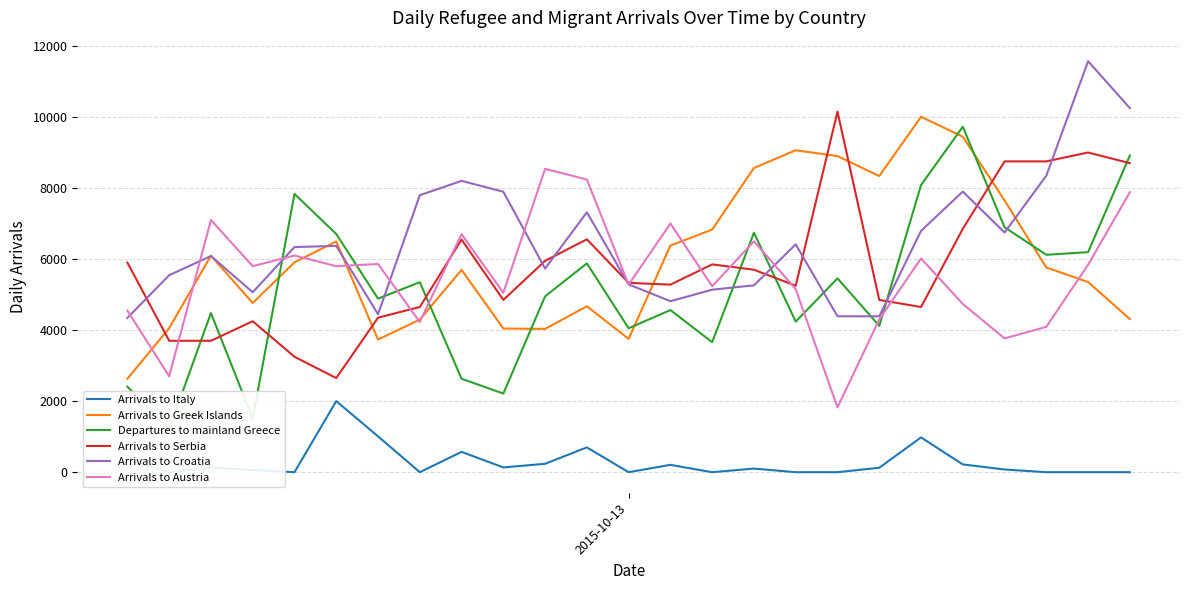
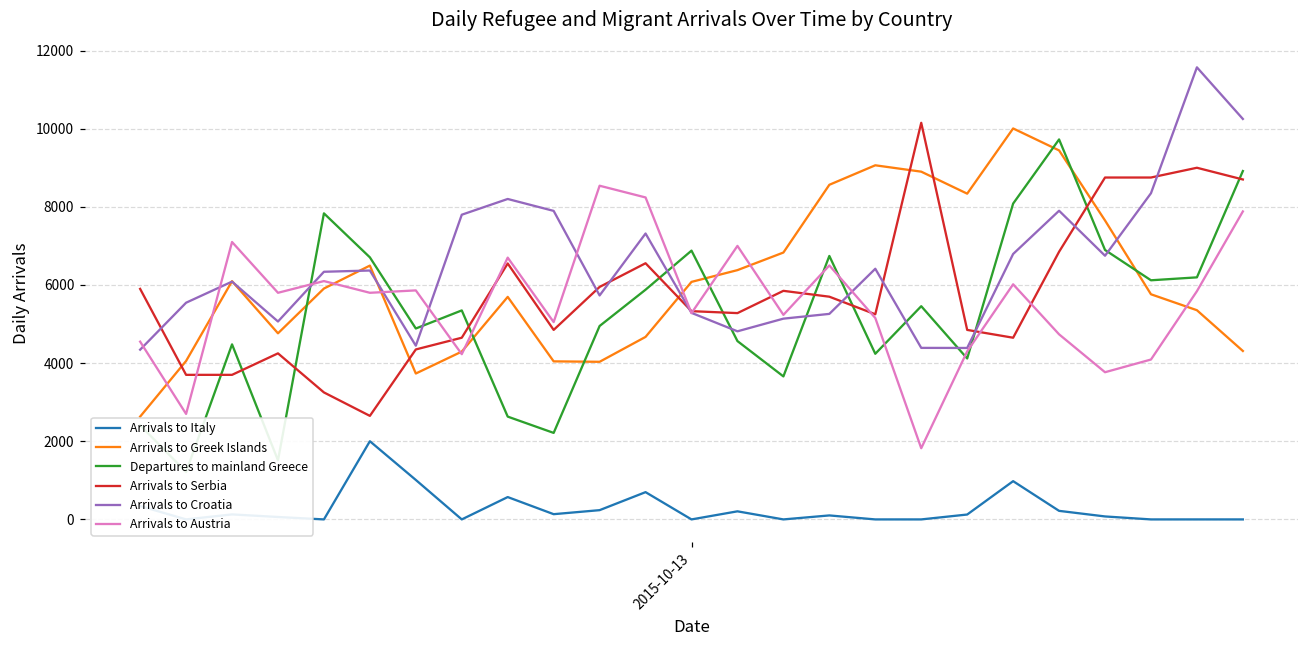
  {
    "Arrivals to Italy": {
      "2015-10-13": 0
    },
    "Arrivals to Greek Islands": {
-     "2015-10-13": 3800
+     "2015-10-13": 6100
    },
    "Departures to mainland Greece": {
-     "2015-10-13": 4100
+     "2015-10-13": 6900
    }
  }
